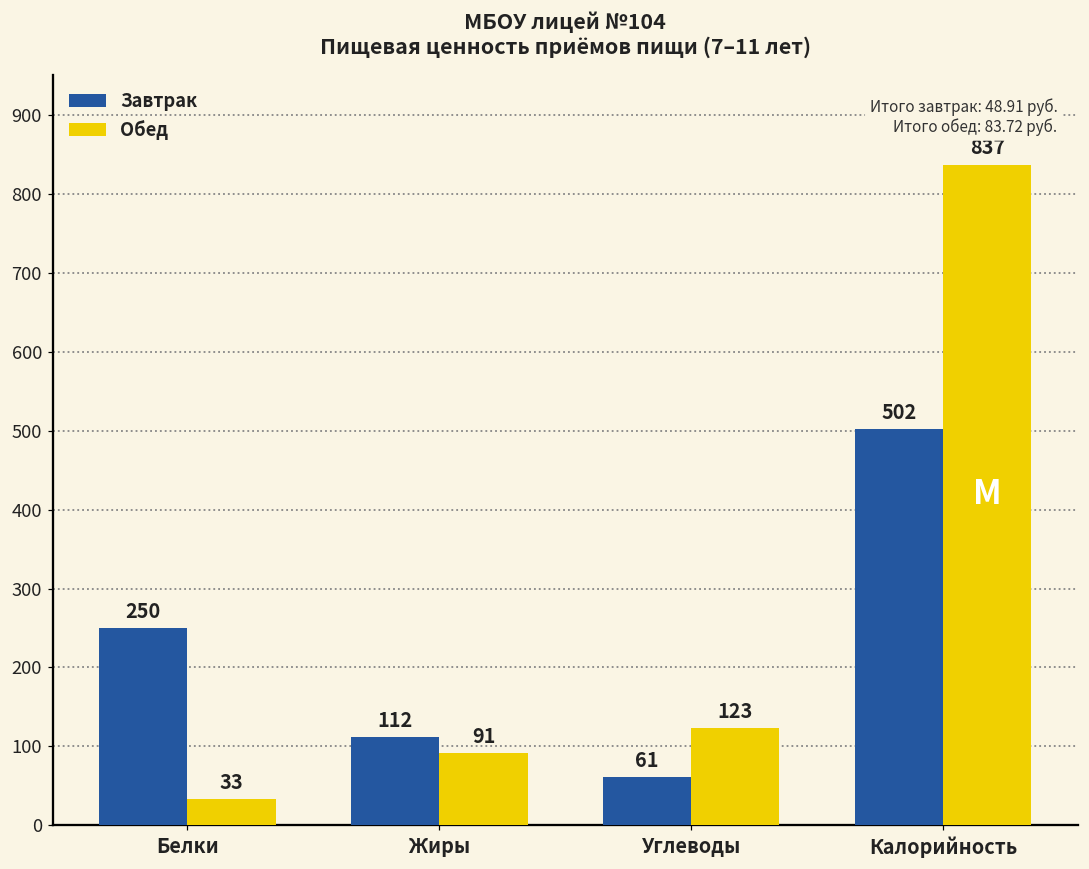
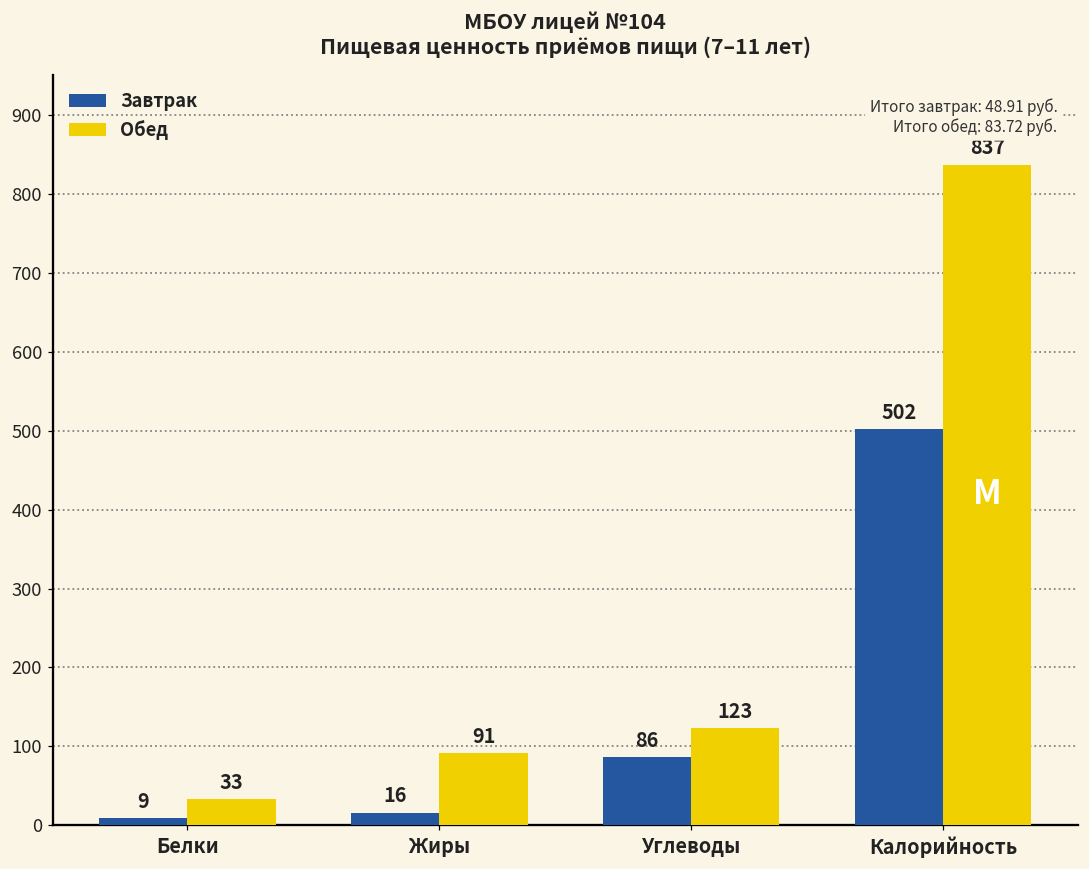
  {
    "Завтрак": {
-     "Белки": 250,
-     "Жиры": 112,
-     "Углеводы": 61,
+     "Белки": 9,
+     "Жиры": 16,
+     "Углеводы": 86,
      "Калорийность": 502
    },
    "Обед": {
      "Белки": 33,
      "Жиры": 91,
      "Углеводы": 123
    }
  }
